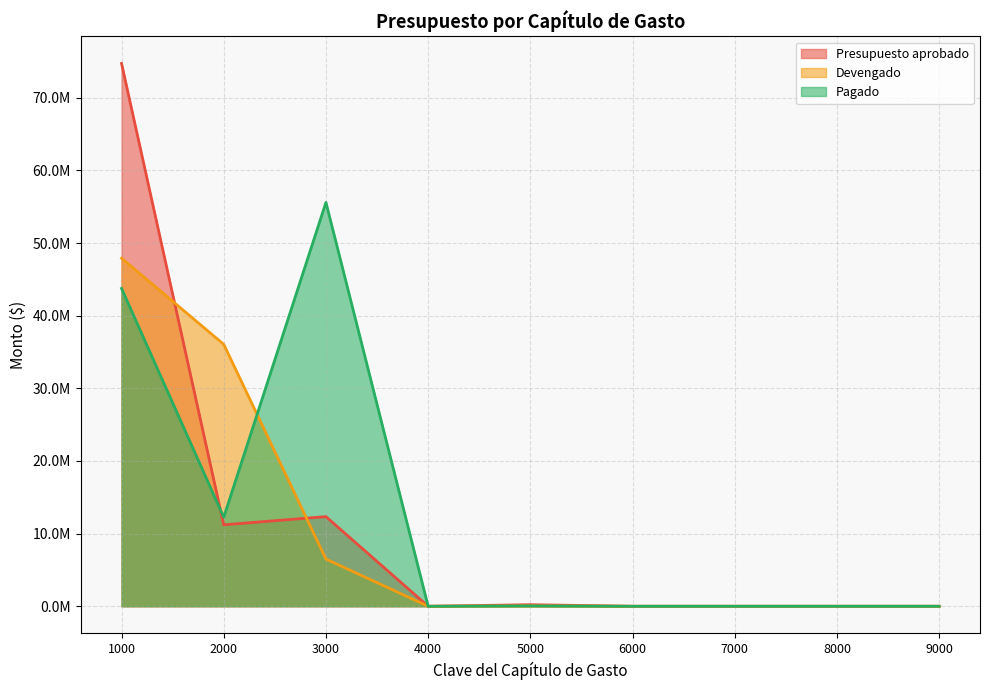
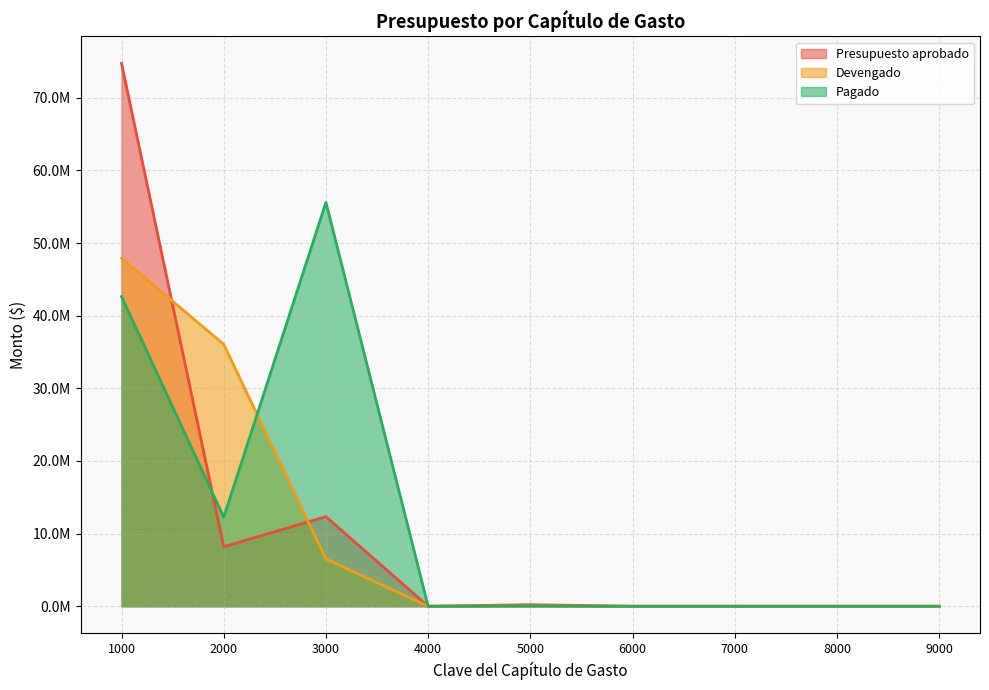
  {
    "Presupuesto aprobado": {
      "1000": 75000000,
-     "2000": 11000000,
+     "2000": 8000000,
      "3000": 12000000
    },
    "Devengado": {
      "1000": 48000000,
      "2000": 36000000,
      "3000": 7000000
    },
    "Pagado": {
-     "1000": 44000000,
+     "1000": 43000000,
      "2000": 12000000,
      "3000": 56000000
    }
  }
